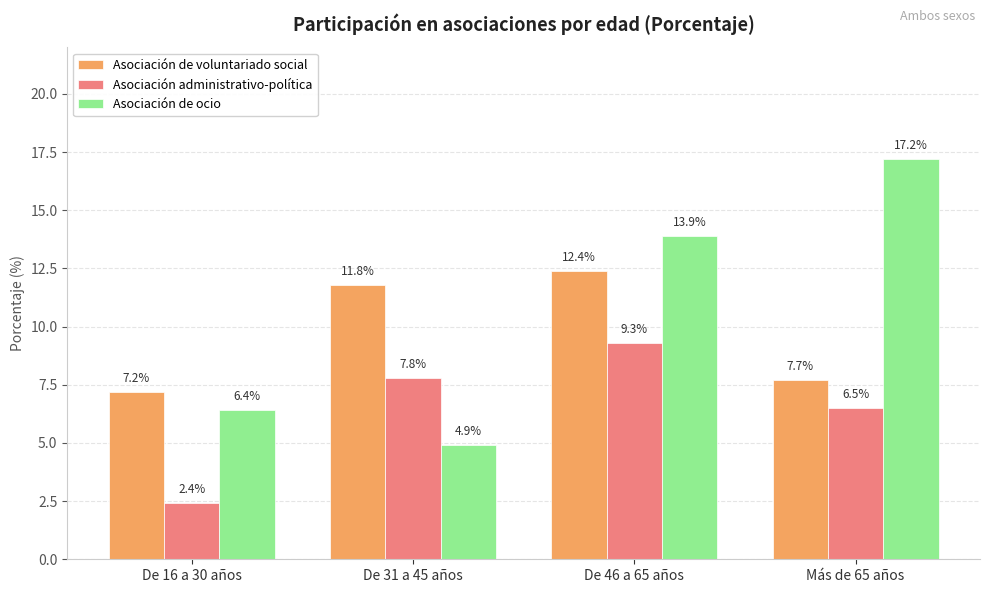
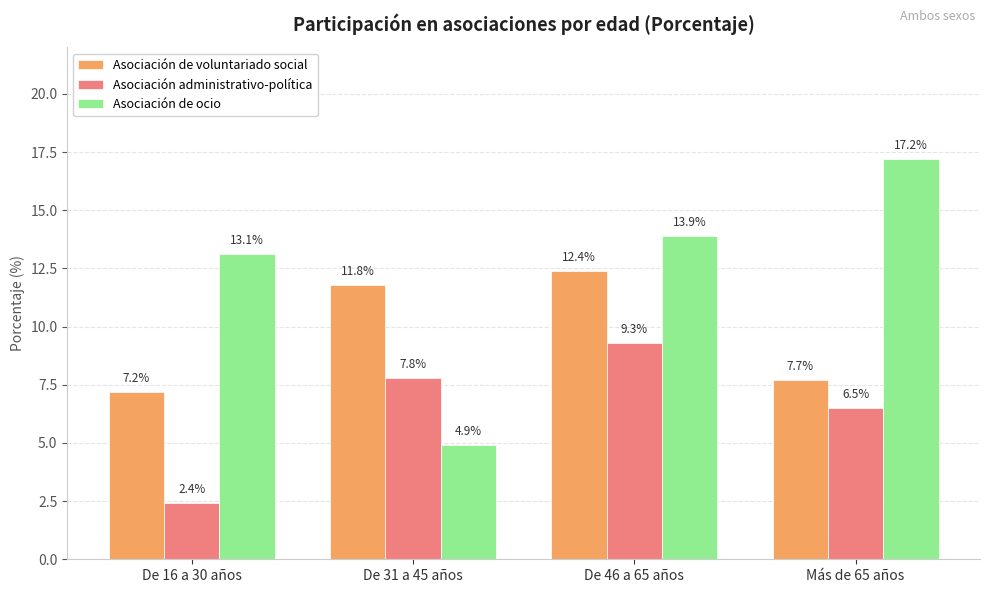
  {
    "Asociación de ocio": {
-     "De 16 a 30 años": "6.4%",
+     "De 16 a 30 años": "13.1%",
      "De 31 a 45 años": "4.9%",
      "De 46 a 65 años": "13.9%",
      "Más de 65 años": "17.2%"
    }
  }
